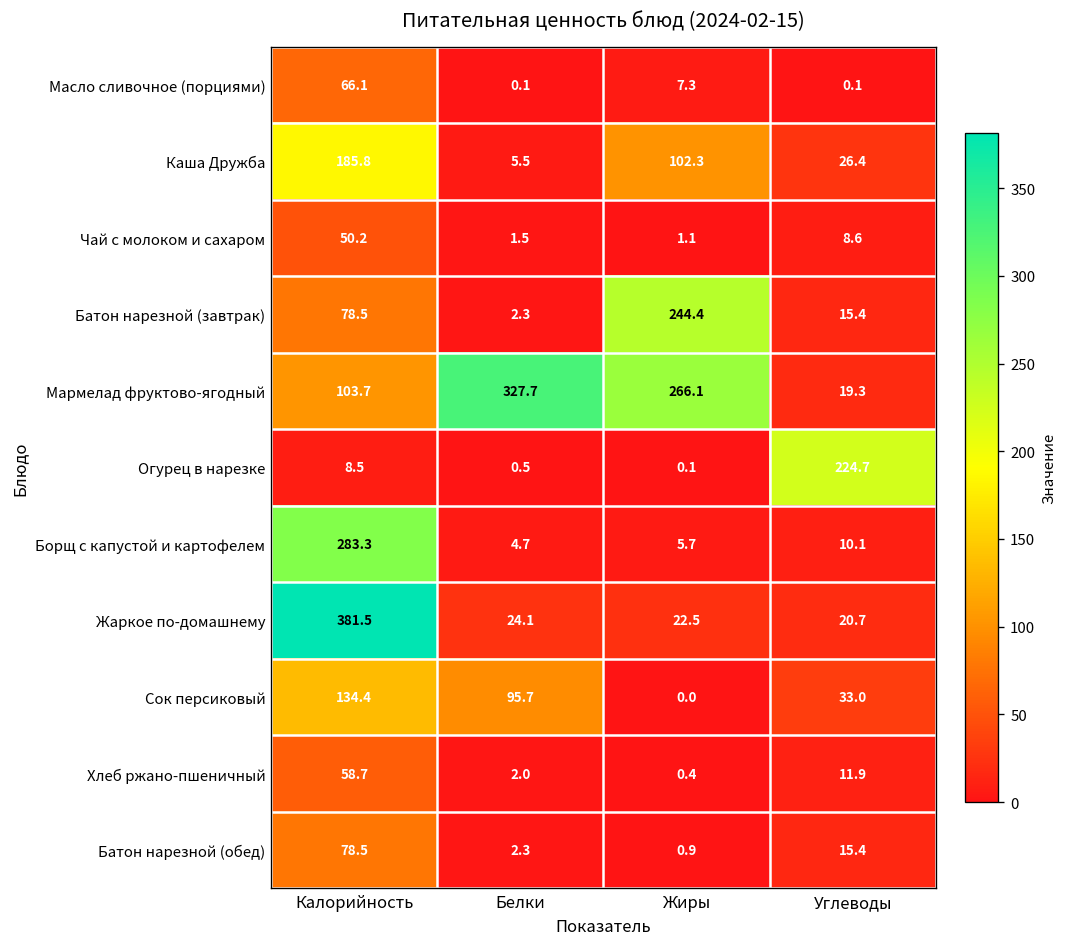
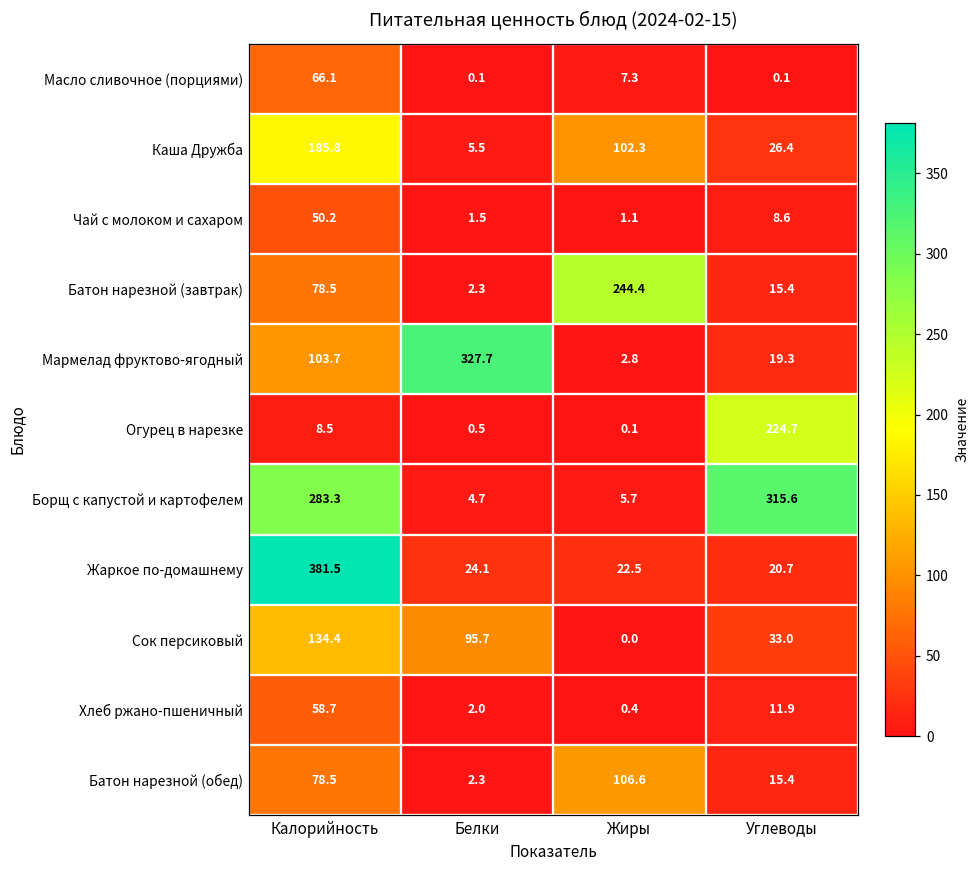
  {
    "Масло сливочное (порциями)": {
      "Калорийность": 66.1,
      "Белки": 0.1,
      "Жиры": 7.3,
      "Углеводы": 0.1
    },
    "Каша Дружба": {
      "Калорийность": 185.8,
      "Белки": 5.5,
      "Жиры": 102.3,
      "Углеводы": 26.4
    },
    "Чай с молоком и сахаром": {
      "Калорийность": 50.2,
      "Белки": 1.5,
      "Жиры": 1.1,
      "Углеводы": 8.6
    },
    "Батон нарезной (завтрак)": {
      "Калорийность": 78.5,
      "Белки": 2.3,
      "Жиры": 244.4,
      "Углеводы": 15.4
    },
    "Мармелад фруктово-ягодный": {
      "Калорийность": 103.7,
      "Белки": 327.7,
-     "Жиры": 266.1,
+     "Жиры": 2.8,
      "Углеводы": 19.3
    },
    "Огурец в нарезке": {
      "Калорийность": 8.5,
      "Белки": 0.5,
      "Жиры": 0.1,
      "Углеводы": 224.7
    },
    "Борщ с капустой и картофелем": {
      "Калорийность": 283.3,
      "Белки": 4.7,
      "Жиры": 5.7,
-     "Углеводы": 10.1
+     "Углеводы": 315.6
    },
    "Жаркое по-домашнему": {
      "Калорийность": 381.5,
      "Белки": 24.1,
      "Жиры": 22.5,
      "Углеводы": 20.7
    },
    "Сок персиковый": {
      "Калорийность": 134.4,
      "Белки": 95.7,
      "Жиры": 0.0,
      "Углеводы": 33.0
    },
    "Хлеб ржано-пшеничный": {
      "Калорийность": 58.7,
      "Белки": 2.0,
      "Жиры": 0.4,
      "Углеводы": 11.9
    },
    "Батон нарезной (обед)": {
      "Калорийность": 78.5,
      "Белки": 2.3,
-     "Жиры": 0.9,
+     "Жиры": 106.6,
      "Углеводы": 15.4
    }
  }
